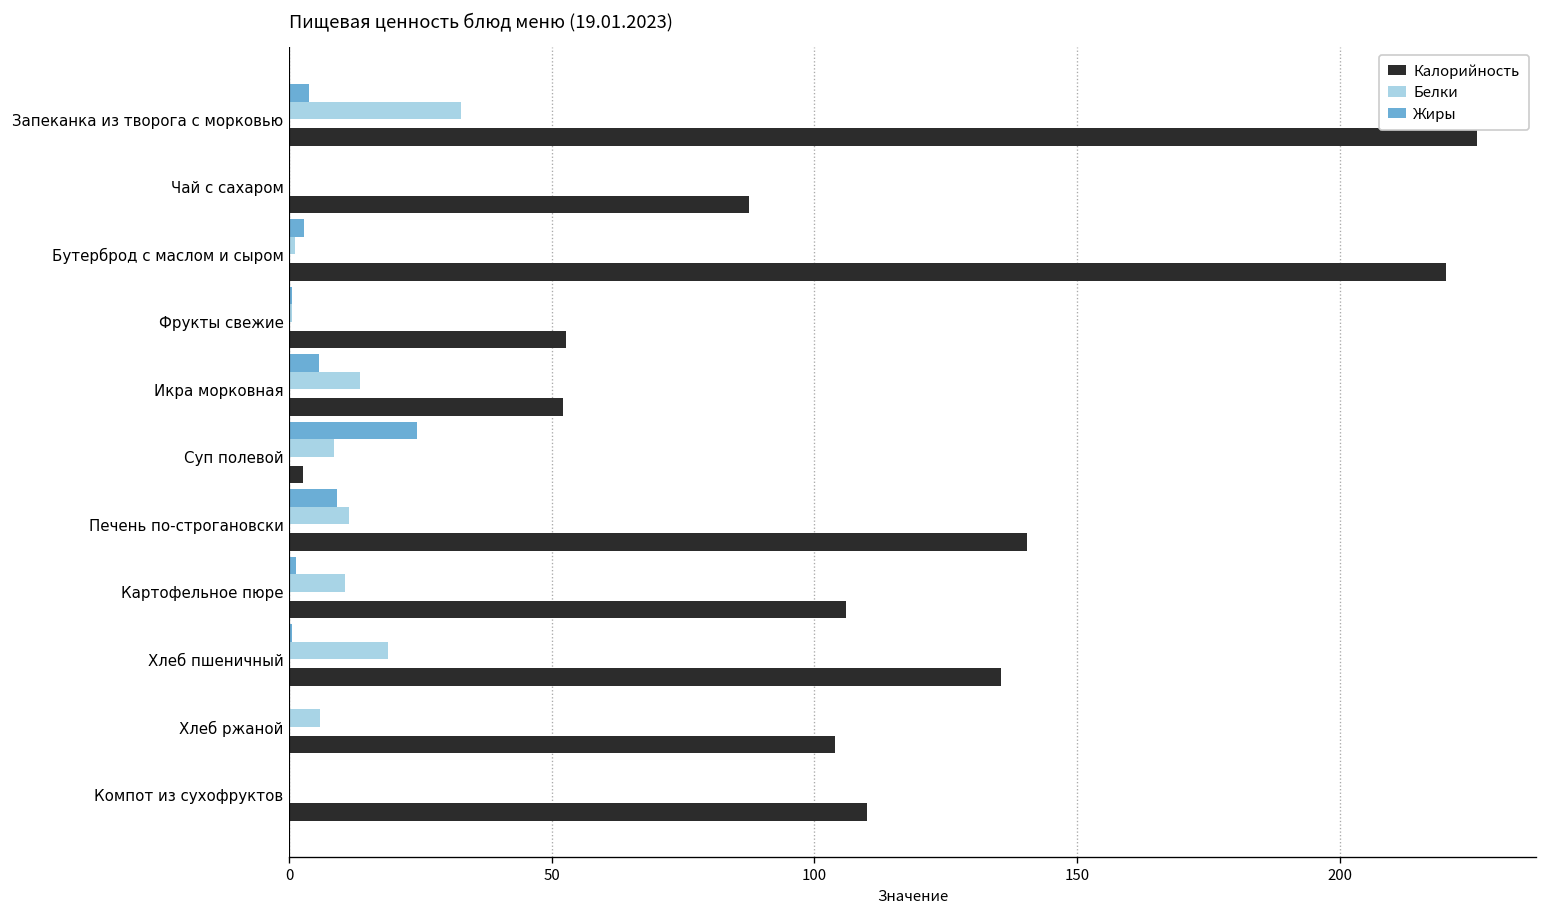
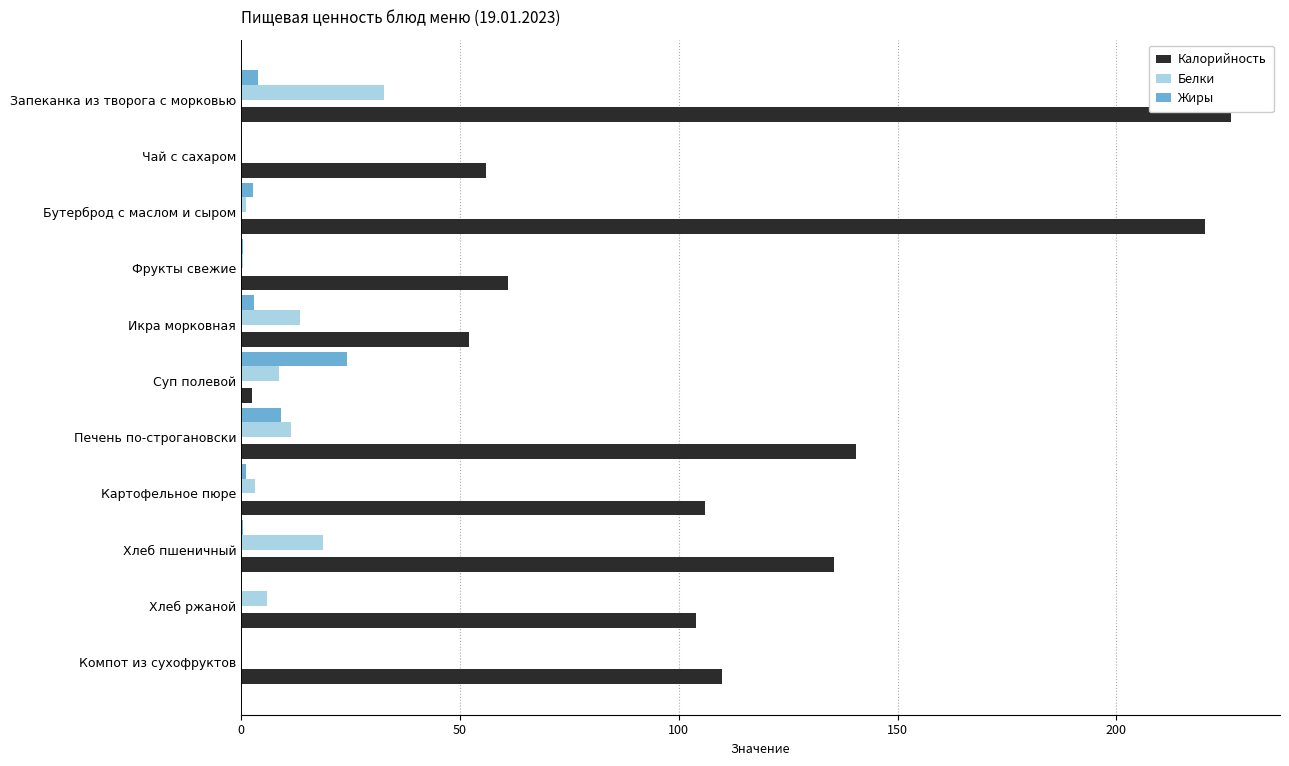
  {
    "Калорийность": {
      "Запеканка из творога с морковью": 226,
-     "Чай с сахаром": 88,
+     "Чай с сахаром": 56,
      "Бутерброд с маслом и сыром": 220,
-     "Фрукты свежие": 53,
+     "Фрукты свежие": 61,
      "Икра морковная": 52,
      "Суп полевой": 3,
      "Печень по-строгановски": 140,
      "Картофельное пюре": 106,
      "Хлеб пшеничный": 136,
      "Хлеб ржаной": 104,
      "Компот из сухофруктов": 110
    },
    "Белки": {
      "Запеканка из творога с морковью": 33,
      "Чай с сахаром": 0,
      "Бутерброд с маслом и сыром": 1,
      "Икра морковная": 14,
      "Суп полевой": 9,
      "Печень по-строгановски": 11,
-     "Картофельное пюре": 11,
+     "Картофельное пюре": 3,
      "Хлеб пшеничный": 19,
      "Хлеб ржаной": 6
    },
    "Жиры": {
      "Запеканка из творога с морковью": 4,
      "Чай с сахаром": 0,
      "Бутерброд с маслом и сыром": 3,
-     "Икра морковная": 6,
+     "Икра морковная": 3,
      "Суп полевой": 24,
      "Печень по-строгановски": 9,
      "Картофельное пюре": 1
    }
  }
